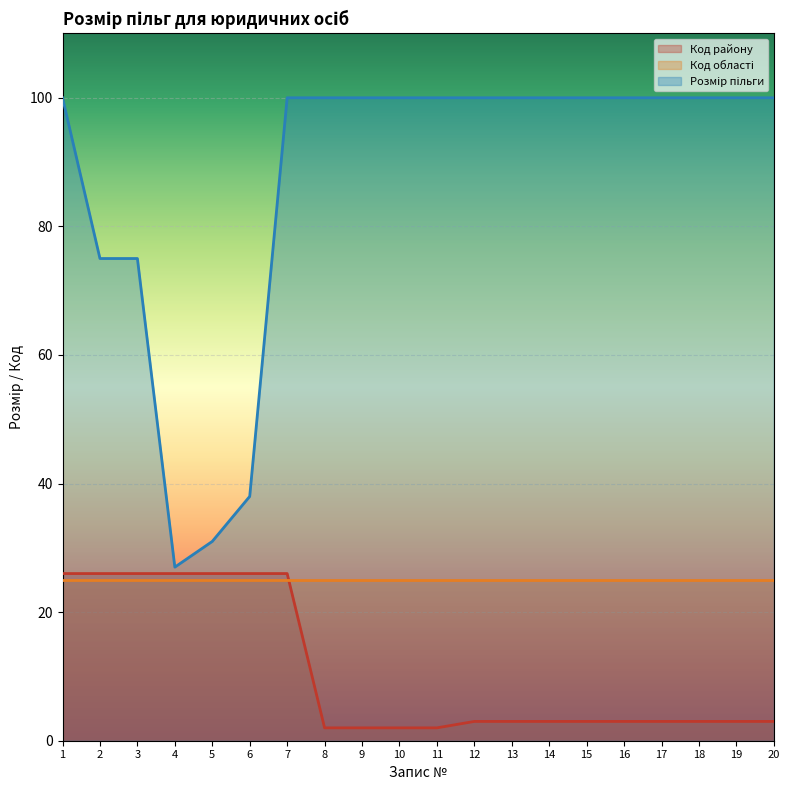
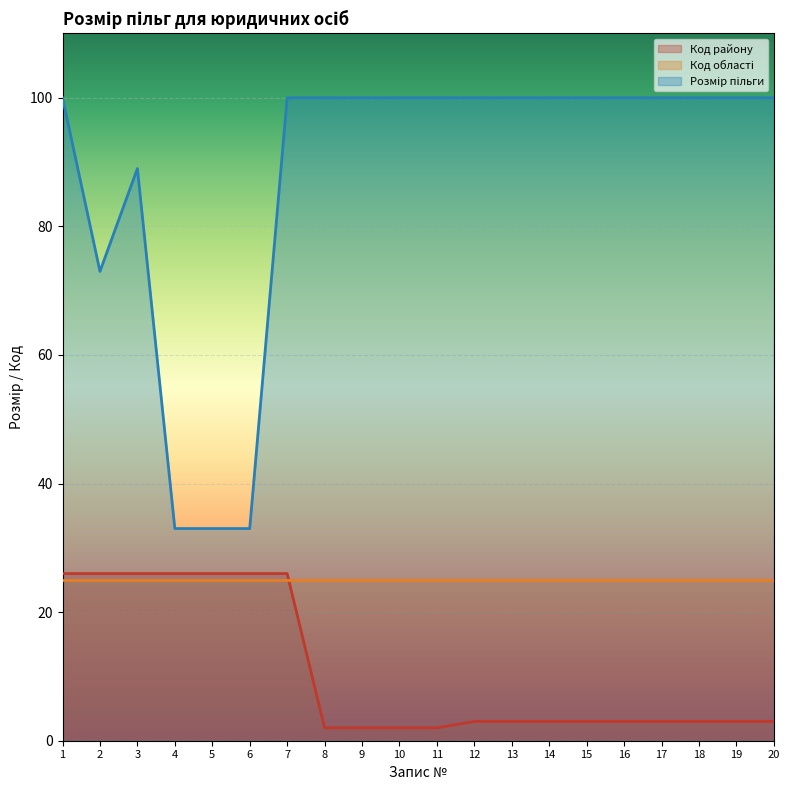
  {
    "Розмір пільги": {
      "1": 100,
-     "2": 75,
-     "3": 75,
-     "4": 27,
-     "5": 31,
-     "6": 38,
+     "2": 73,
+     "3": 89,
+     "4": 33,
+     "5": 33,
+     "6": 33,
      "7": 100,
      "8": 100,
      "9": 100,
      "10": 100,
      "11": 100,
      "12": 100,
      "13": 100,
      "14": 100,
      "15": 100,
      "16": 100,
      "17": 100,
      "18": 100,
      "19": 100,
      "20": 100
    }
  }
